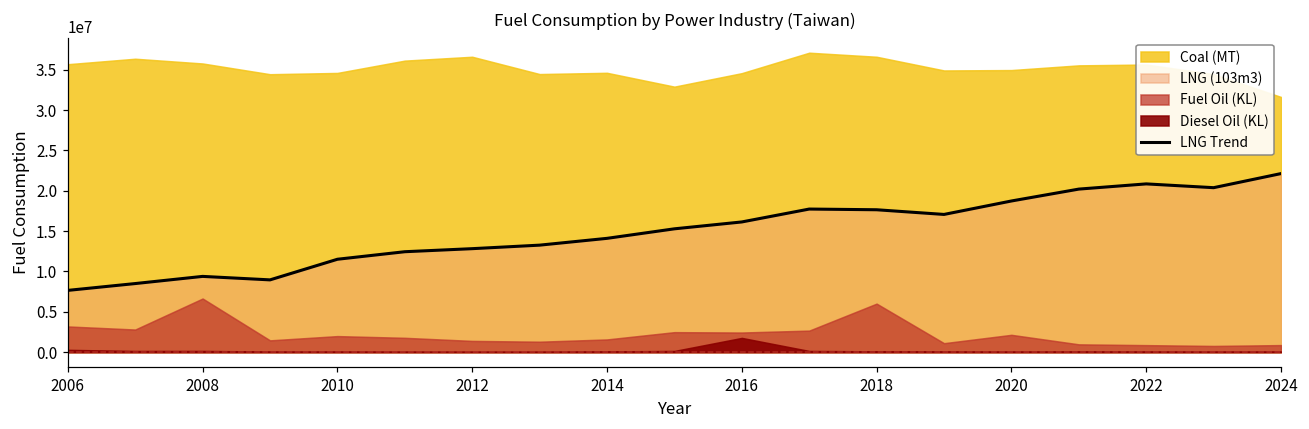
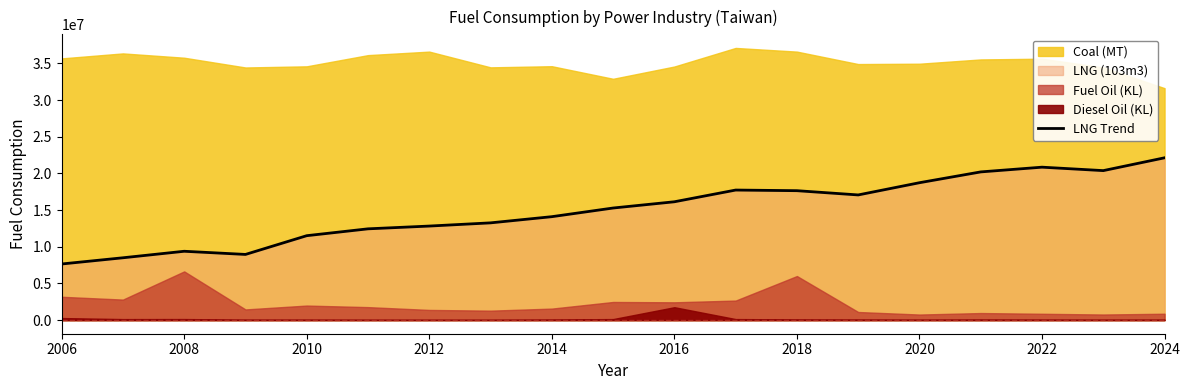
  {
    "Coal (MT)": {
      "2006": 36000000,
      "2008": 36000000,
      "2010": 35000000,
      "2012": 37000000,
      "2014": 35000000,
      "2016": 35000000,
      "2018": 37000000,
      "2020": 35000000,
      "2024": 32000000
    },
    "LNG (103m3)": {
      "2006": 8000000,
      "2008": 9000000,
      "2010": 12000000,
      "2012": 13000000,
      "2014": 14000000,
      "2016": 16000000,
      "2018": 18000000,
      "2020": 19000000,
      "2022": 21000000,
      "2024": 22000000
    },
    "Fuel Oil (KL)": {
      "2006": 3000000,
      "2008": 7000000,
      "2010": 2000000,
      "2012": 1000000,
      "2014": 2000000,
      "2016": 2000000,
      "2018": 6000000,
-     "2020": 2000000,
+     "2020": 1000000,
      "2022": 1000000,
      "2024": 1000000
    },
    "Diesel Oil (KL)": {
      "2016": 2000000
    }
  }
